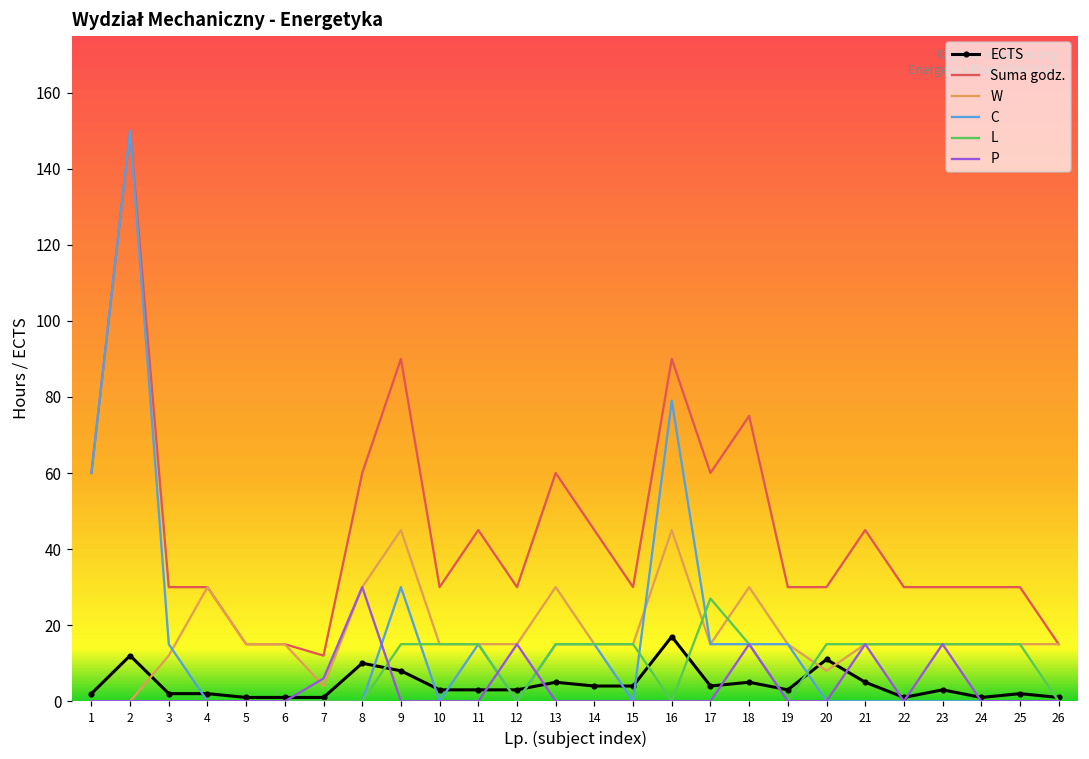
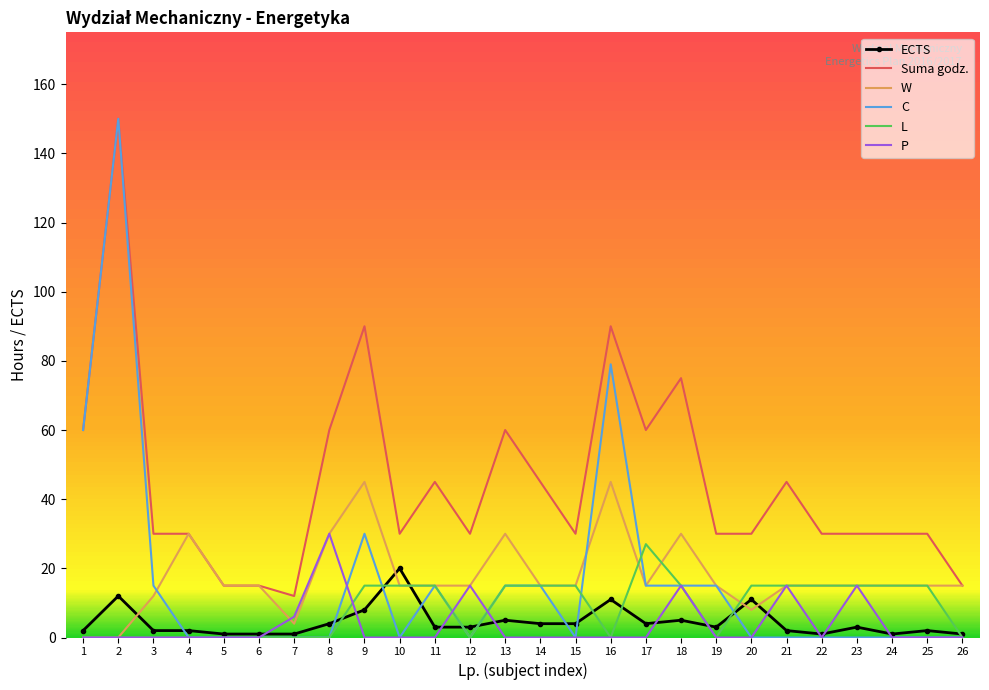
  {
    "ECTS": {
      "1": 2,
      "2": 12,
      "3": 2,
      "4": 2,
      "5": 1,
      "6": 1,
      "7": 1,
-     "8": 10,
+     "8": 4,
      "9": 8,
-     "10": 3,
+     "10": 20,
      "11": 3,
      "12": 3,
      "13": 5,
      "14": 4,
      "15": 4,
-     "16": 17,
+     "16": 11,
      "17": 4,
      "18": 5,
      "19": 3,
      "20": 11,
-     "21": 5,
+     "21": 2,
      "22": 1,
      "23": 3,
      "24": 1,
      "25": 2,
      "26": 1
    },
    "Suma godz.": {
      "3": 30,
      "7": 12,
      "8": 60,
      "9": 90,
      "10": 30,
      "11": 45,
      "12": 30,
      "13": 60,
      "14": 45,
      "15": 30,
      "16": 90,
      "17": 60,
      "18": 75,
      "19": 30,
      "20": 30,
      "21": 45,
      "22": 30,
      "23": 30,
      "24": 30,
      "25": 30
    },
    "W": {
      "3": 12,
      "7": 4,
      "9": 45,
      "13": 30,
      "16": 45,
      "18": 30,
      "20": 8
    },
    "C": {
      "3": 15,
      "9": 30,
      "16": 79,
      "21": 0,
      "23": 0
    },
    "L": {
      "9": 15,
      "17": 27,
      "20": 15
    },
    "P": {
      "7": 6,
      "9": 0,
      "11": 0,
      "13": 0,
      "14": 0,
      "17": 0
    }
  }
